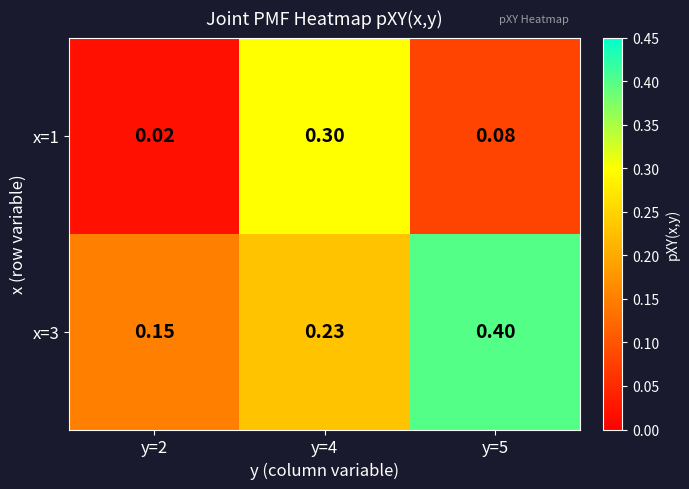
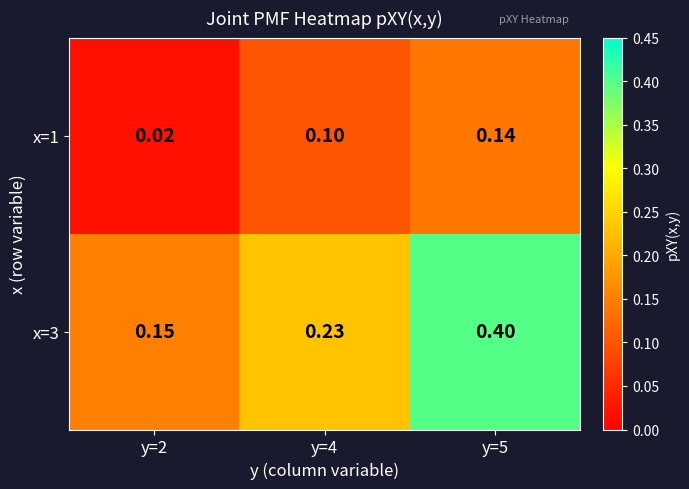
  {
    "x=1": {
      "y=2": 0.02,
-     "y=4": 0.30,
-     "y=5": 0.08
+     "y=4": 0.10,
+     "y=5": 0.14
    },
    "x=3": {
      "y=2": 0.15,
      "y=4": 0.23,
      "y=5": 0.40
    }
  }
